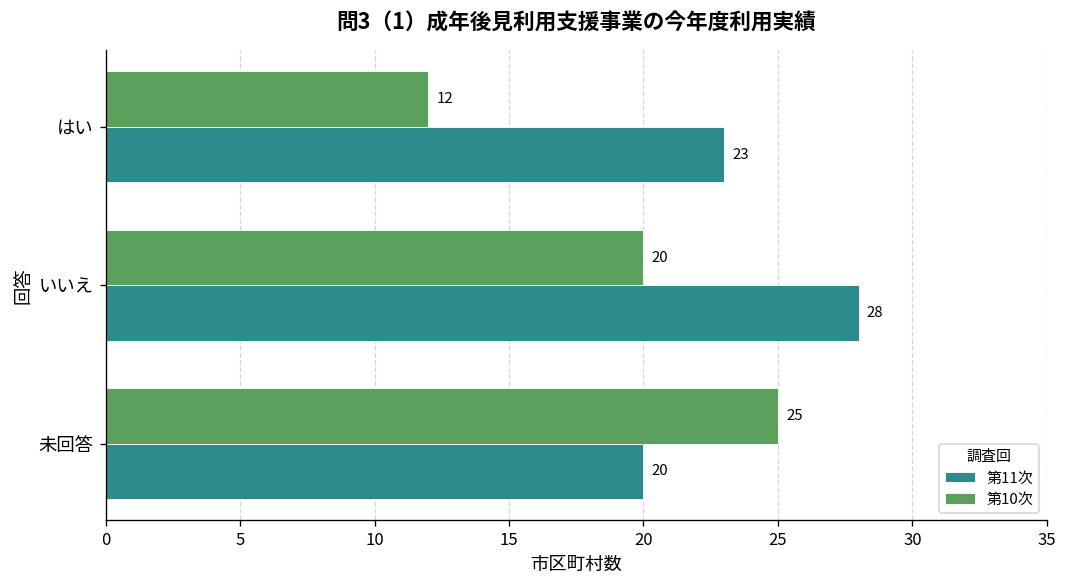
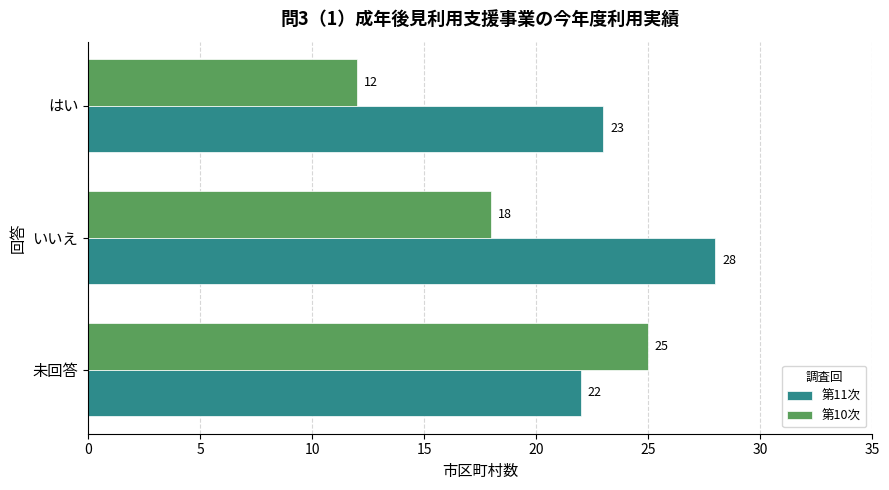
  {
    "第11次": {
      "はい": 23,
      "いいえ": 28,
-     "未回答": 20
+     "未回答": 22
    },
    "第10次": {
      "はい": 12,
-     "いいえ": 20,
+     "いいえ": 18,
      "未回答": 25
    }
  }
